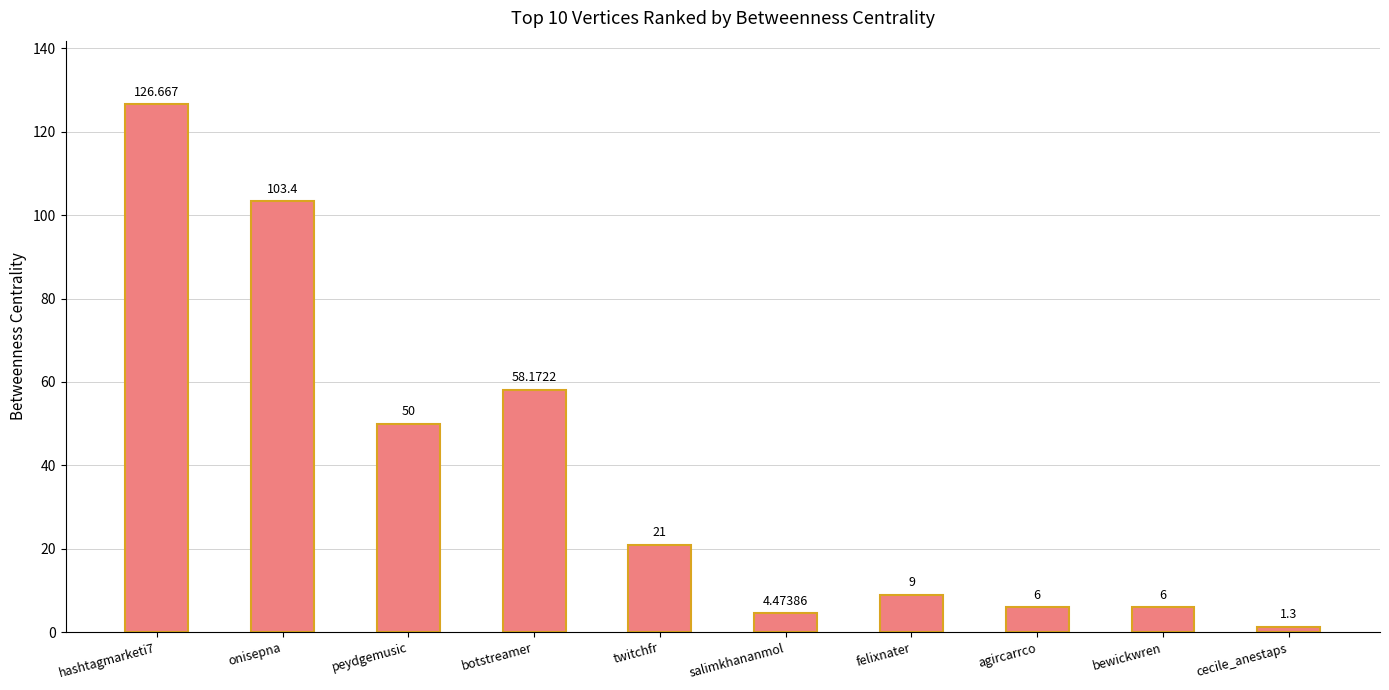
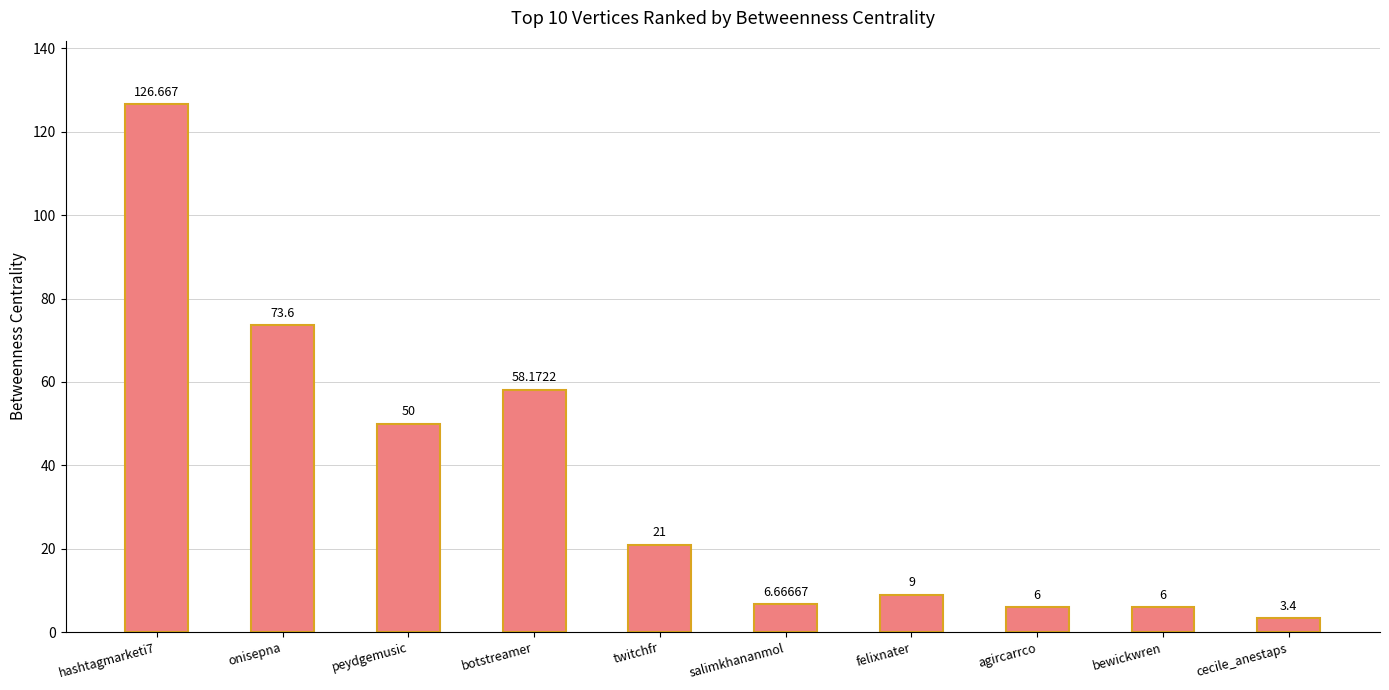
  {
    "hashtagmarketi7": 126.667,
-   "onisepna": 103.4,
+   "onisepna": 73.6,
    "peydgemusic": 50,
    "botstreamer": 58.1722,
    "twitchfr": 21,
-   "salimkhananmol": 4.47386,
+   "salimkhananmol": 6.66667,
    "felixnater": 9,
    "agircarrco": 6,
    "bewickwren": 6,
-   "cecile_anestaps": 1.3
+   "cecile_anestaps": 3.4
  }
